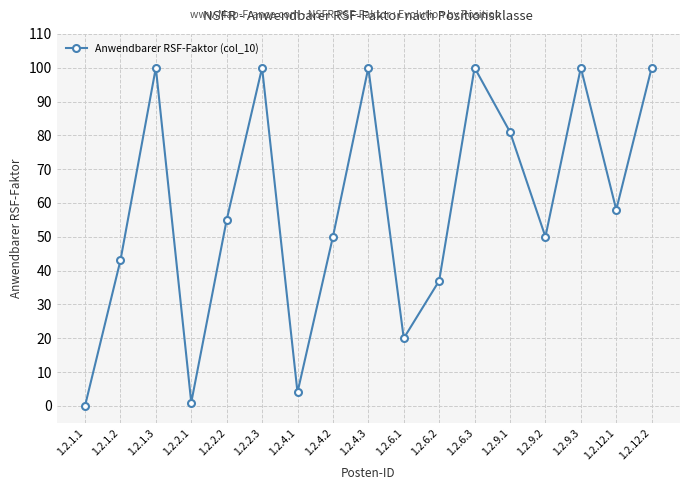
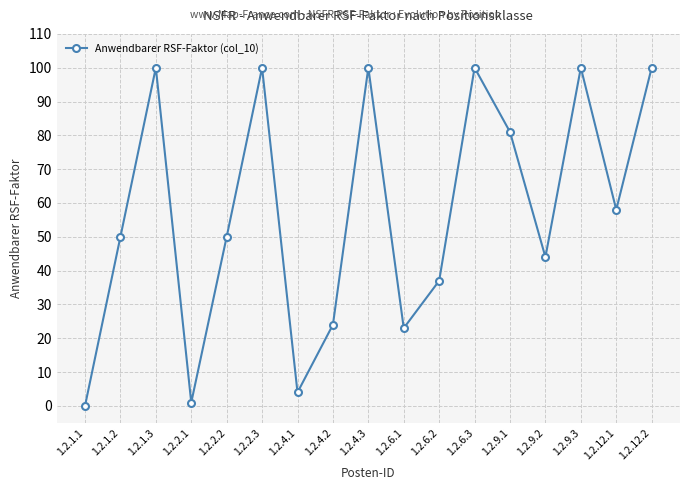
  {
    "1.2.1.1": 0,
-   "1.2.1.2": 43,
+   "1.2.1.2": 50,
    "1.2.1.3": 100,
    "1.2.2.1": 1,
-   "1.2.2.2": 55,
+   "1.2.2.2": 50,
    "1.2.2.3": 100,
    "1.2.4.1": 4,
-   "1.2.4.2": 50,
+   "1.2.4.2": 24,
    "1.2.4.3": 100,
-   "1.2.6.1": 20,
+   "1.2.6.1": 23,
    "1.2.6.2": 37,
    "1.2.6.3": 100,
    "1.2.9.1": 81,
-   "1.2.9.2": 50,
+   "1.2.9.2": 44,
    "1.2.9.3": 100,
    "1.2.12.1": 58,
    "1.2.12.2": 100
  }
